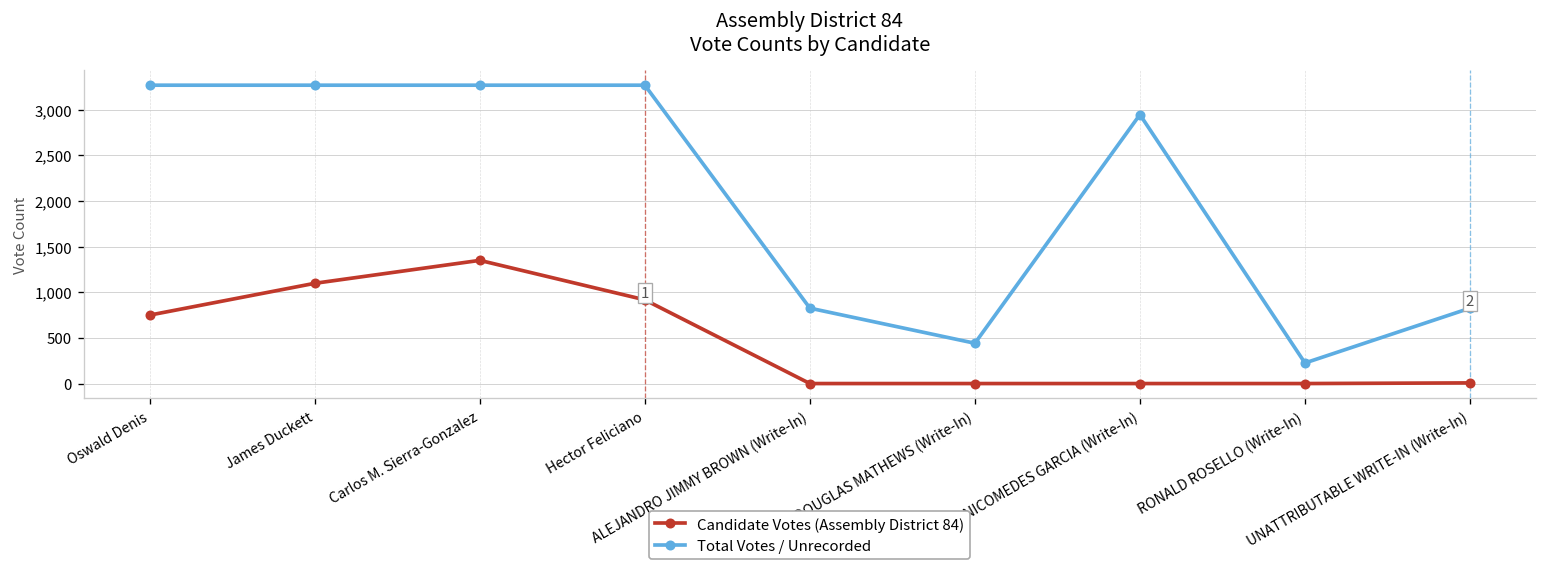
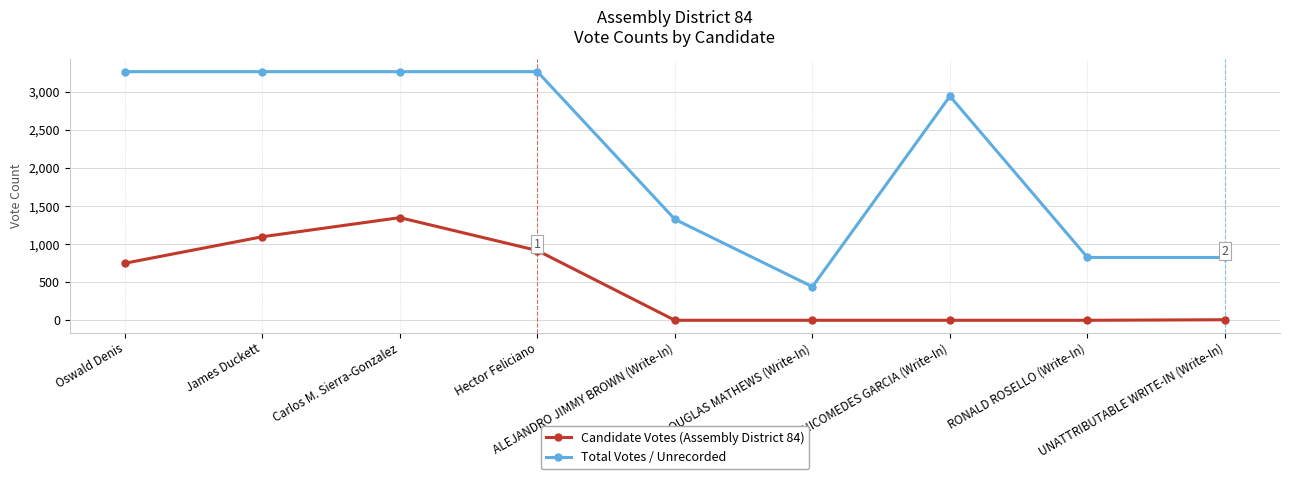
  {
    "Candidate Votes (Assembly District 84)": {
      "Oswald Denis": "800",
      "James Duckett": "1,100",
      "Carlos M. Sierra-Gonzalez": "1,300",
      "ALEJANDRO JIMMY BROWN (Write-In)": "0",
      "DOUGLAS MATHEWS (Write-In)": "0",
      "NICOMEDES GARCIA (Write-In)": "0",
      "RONALD ROSELLO (Write-In)": "0",
      "UNATTRIBUTABLE WRITE-IN (Write-In)": "0"
    },
    "Total Votes / Unrecorded": {
      "Oswald Denis": "3,300",
      "James Duckett": "3,300",
      "Carlos M. Sierra-Gonzalez": "3,300",
      "Hector Feliciano": "3,300",
-     "ALEJANDRO JIMMY BROWN (Write-In)": "800",
+     "ALEJANDRO JIMMY BROWN (Write-In)": "1,300",
      "DOUGLAS MATHEWS (Write-In)": "400",
      "NICOMEDES GARCIA (Write-In)": "2,900",
-     "RONALD ROSELLO (Write-In)": "200"
+     "RONALD ROSELLO (Write-In)": "800"
    }
  }
